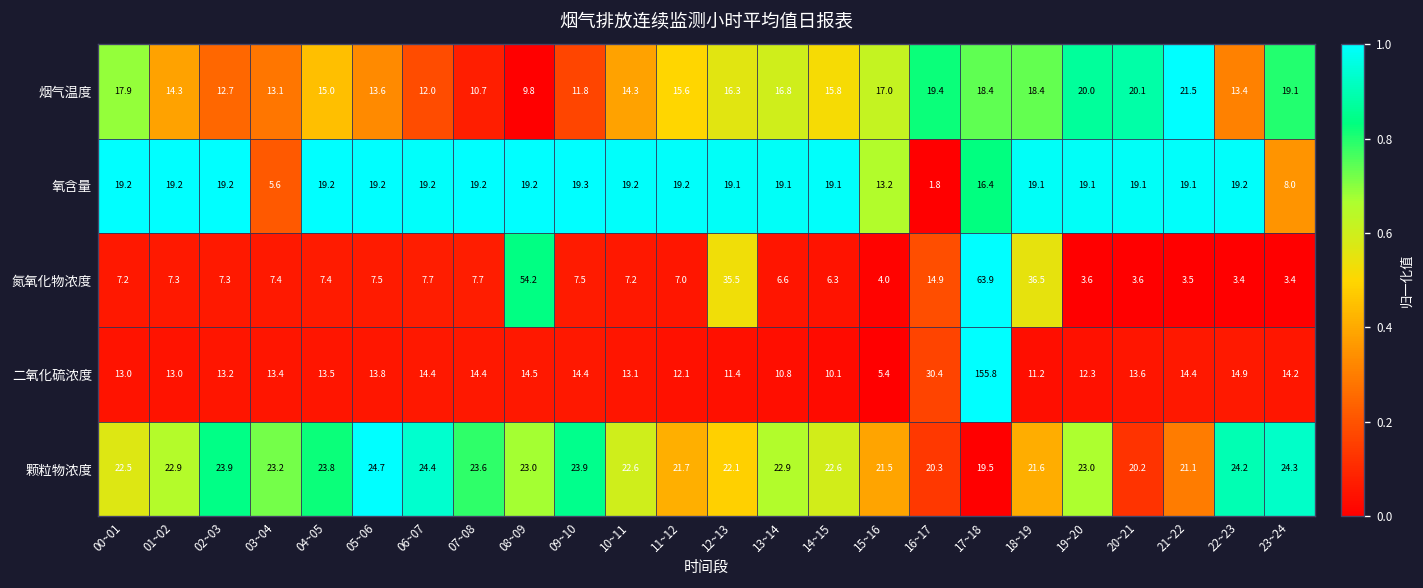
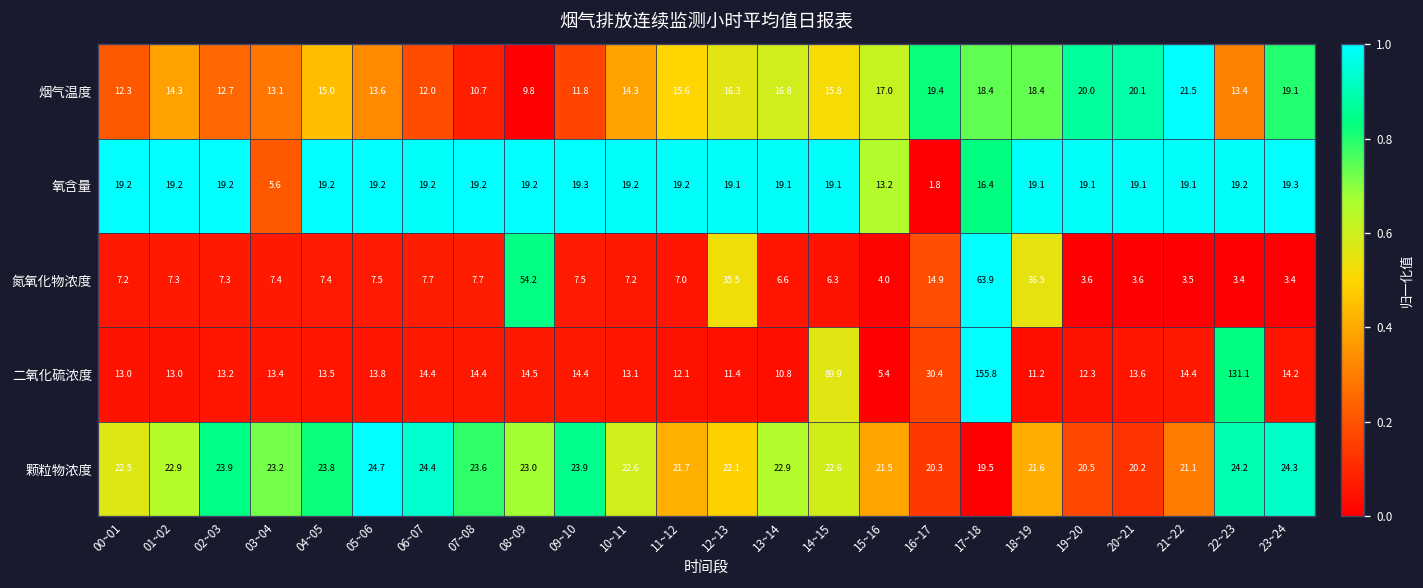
  {
    "烟气温度": {
-     "00~01": 17.9,
+     "00~01": 12.3,
      "01~02": 14.3,
      "02~03": 12.7,
      "03~04": 13.1,
      "04~05": 15.0,
      "05~06": 13.6,
      "06~07": 12.0,
      "07~08": 10.7,
      "08~09": 9.8,
      "09~10": 11.8,
      "10~11": 14.3,
      "11~12": 15.6,
      "12~13": 16.3,
      "13~14": 16.8,
      "14~15": 15.8,
      "15~16": 17.0,
      "16~17": 19.4,
      "17~18": 18.4,
      "18~19": 18.4,
      "19~20": 20.0,
      "20~21": 20.1,
      "21~22": 21.5,
      "22~23": 13.4,
      "23~24": 19.1
    },
    "氧含量": {
      "00~01": 19.2,
      "01~02": 19.2,
      "02~03": 19.2,
      "03~04": 5.6,
      "04~05": 19.2,
      "05~06": 19.2,
      "06~07": 19.2,
      "07~08": 19.2,
      "08~09": 19.2,
      "09~10": 19.3,
      "10~11": 19.2,
      "11~12": 19.2,
      "12~13": 19.1,
      "13~14": 19.1,
      "14~15": 19.1,
      "15~16": 13.2,
      "16~17": 1.8,
      "17~18": 16.4,
      "18~19": 19.1,
      "19~20": 19.1,
      "20~21": 19.1,
      "21~22": 19.1,
      "22~23": 19.2,
-     "23~24": 8.0
+     "23~24": 19.3
    },
    "氮氧化物浓度": {
      "00~01": 7.2,
      "01~02": 7.3,
      "02~03": 7.3,
      "03~04": 7.4,
      "04~05": 7.4,
      "05~06": 7.5,
      "06~07": 7.7,
      "07~08": 7.7,
      "08~09": 54.2,
      "09~10": 7.5,
      "10~11": 7.2,
      "11~12": 7.0,
      "12~13": 35.5,
      "13~14": 6.6,
      "14~15": 6.3,
      "15~16": 4.0,
      "16~17": 14.9,
      "17~18": 63.9,
      "18~19": 36.5,
      "19~20": 3.6,
      "20~21": 3.6,
      "21~22": 3.5,
      "22~23": 3.4,
      "23~24": 3.4
    },
    "二氧化硫浓度": {
      "00~01": 13.0,
      "01~02": 13.0,
      "02~03": 13.2,
      "03~04": 13.4,
      "04~05": 13.5,
      "05~06": 13.8,
      "06~07": 14.4,
      "07~08": 14.4,
      "08~09": 14.5,
      "09~10": 14.4,
      "10~11": 13.1,
      "11~12": 12.1,
      "12~13": 11.4,
      "13~14": 10.8,
-     "14~15": 10.1,
+     "14~15": 89.9,
      "15~16": 5.4,
      "16~17": 30.4,
      "17~18": 155.8,
      "18~19": 11.2,
      "19~20": 12.3,
      "20~21": 13.6,
      "21~22": 14.4,
-     "22~23": 14.9,
+     "22~23": 131.1,
      "23~24": 14.2
    },
    "颗粒物浓度": {
      "00~01": 22.5,
      "01~02": 22.9,
      "02~03": 23.9,
      "03~04": 23.2,
      "04~05": 23.8,
      "05~06": 24.7,
      "06~07": 24.4,
      "07~08": 23.6,
      "08~09": 23.0,
      "09~10": 23.9,
      "10~11": 22.6,
      "11~12": 21.7,
      "12~13": 22.1,
      "13~14": 22.9,
      "14~15": 22.6,
      "15~16": 21.5,
      "16~17": 20.3,
      "17~18": 19.5,
      "18~19": 21.6,
-     "19~20": 23.0,
+     "19~20": 20.5,
      "20~21": 20.2,
      "21~22": 21.1,
      "22~23": 24.2,
      "23~24": 24.3
    }
  }
